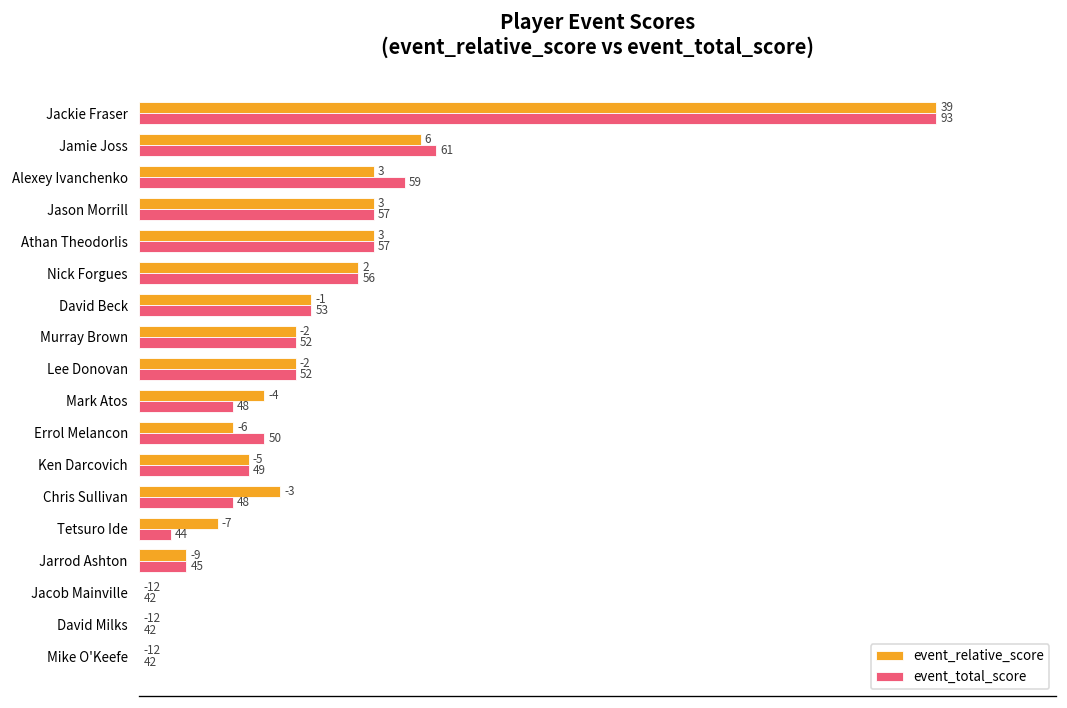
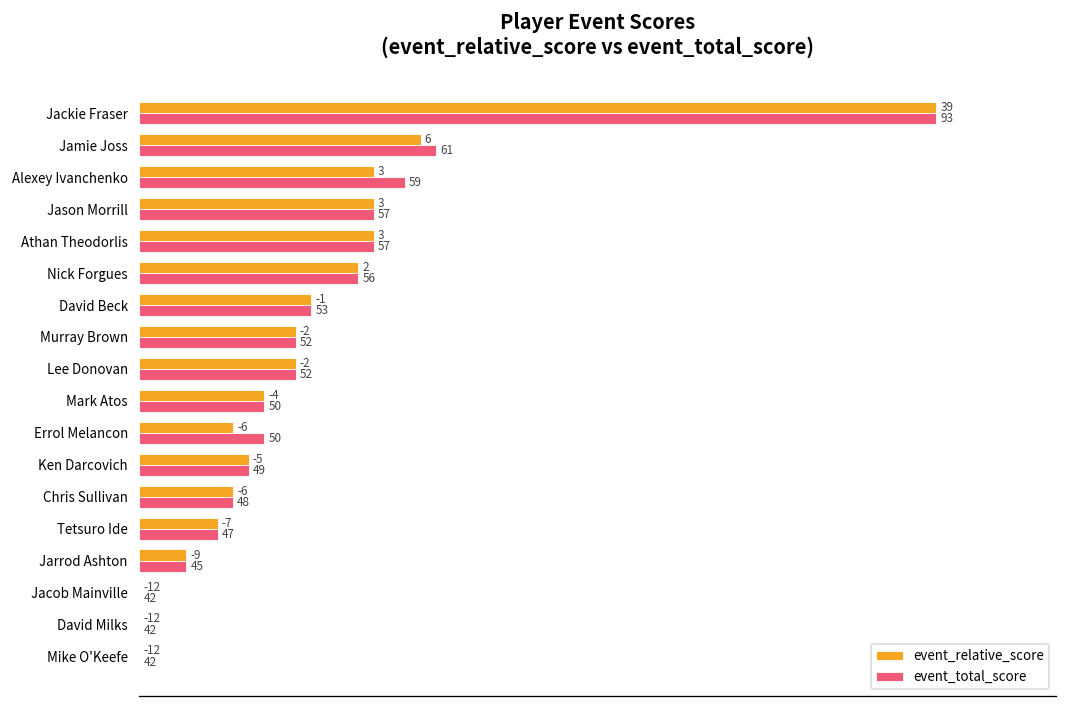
  {
    "event_relative_score": {
-     "Chris Sullivan": -3
+     "Chris Sullivan": -6
    },
    "event_total_score": {
-     "Mark Atos": 48,
-     "Tetsuro Ide": 44
+     "Mark Atos": 50,
+     "Tetsuro Ide": 47
    }
  }
